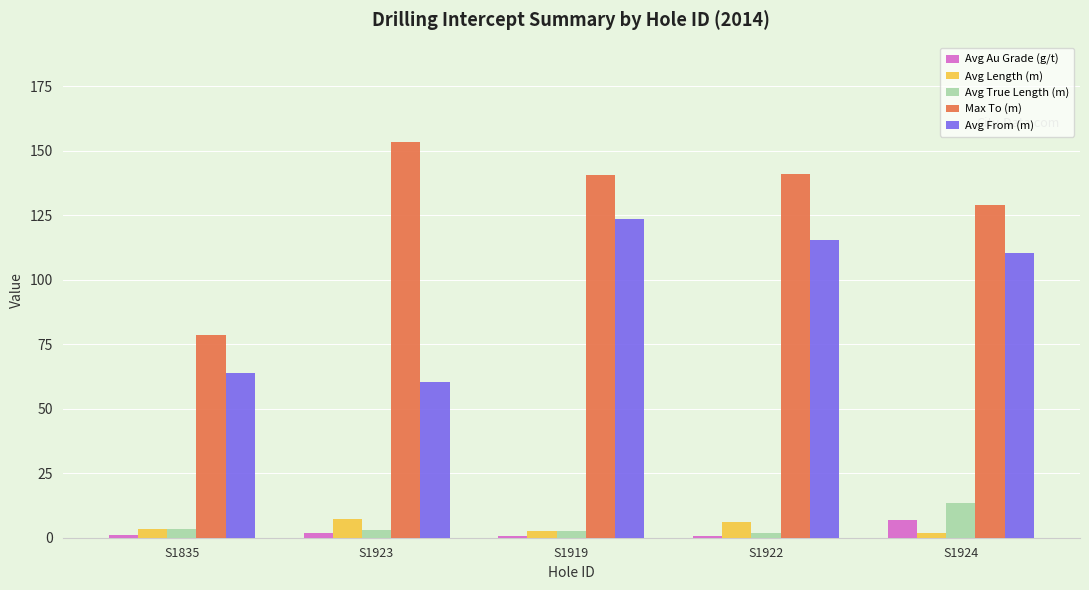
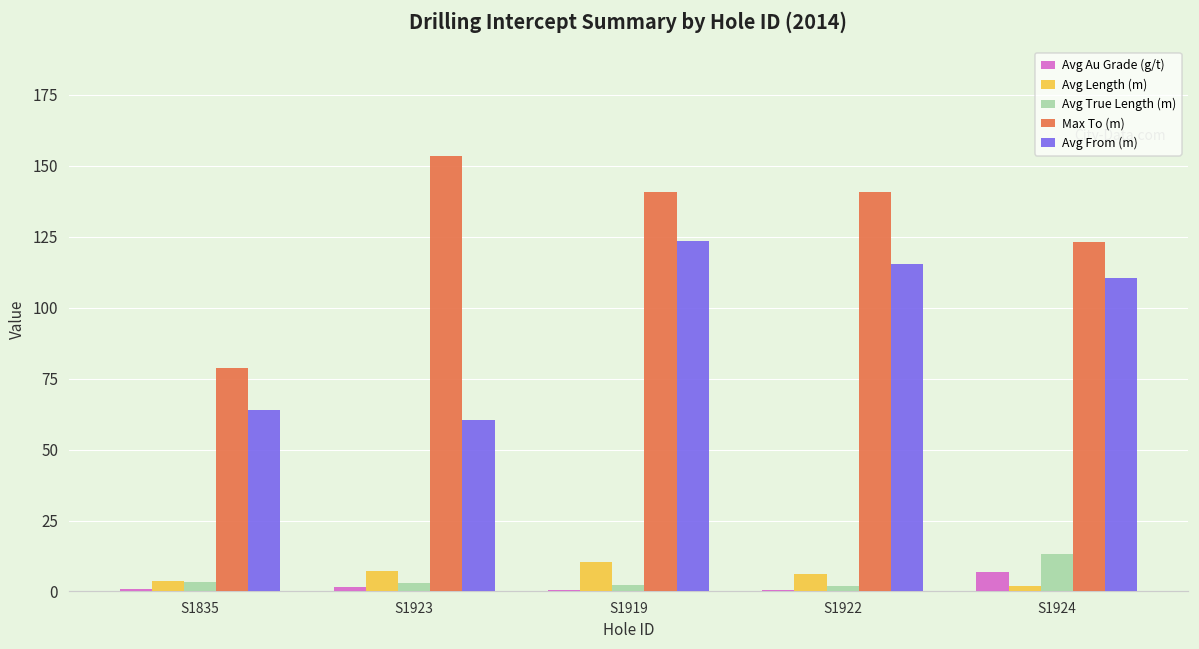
  {
    "Avg Au Grade (g/t)": {
      "S1835": 1,
      "S1923": 2,
      "S1924": 7
    },
    "Avg Length (m)": {
      "S1835": 4,
      "S1923": 7,
-     "S1919": 2,
+     "S1919": 10,
      "S1922": 6,
      "S1924": 2
    },
    "Avg True Length (m)": {
      "S1835": 3,
      "S1923": 3,
      "S1919": 2,
      "S1922": 2,
      "S1924": 13
    },
    "Max To (m)": {
      "S1835": 79,
      "S1923": 153,
      "S1919": 141,
      "S1922": 141,
-     "S1924": 129
+     "S1924": 123
    },
    "Avg From (m)": {
      "S1835": 64,
      "S1923": 60,
      "S1919": 124,
      "S1922": 115,
      "S1924": 110
    }
  }
